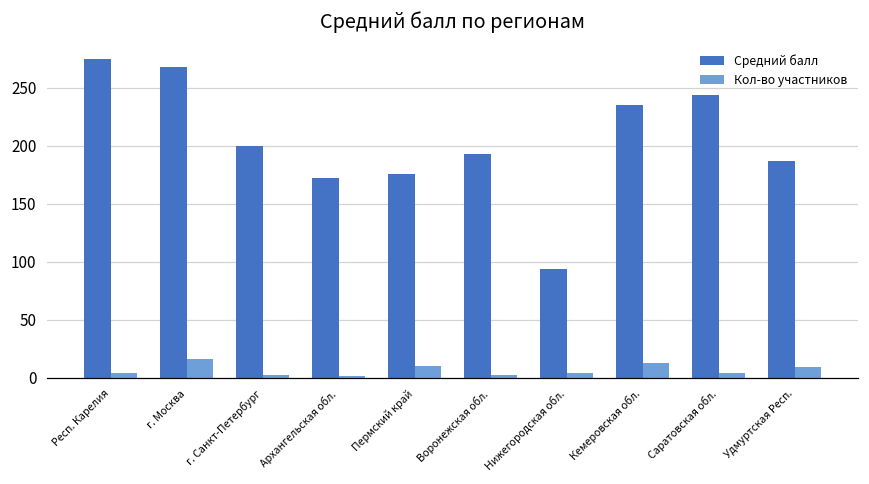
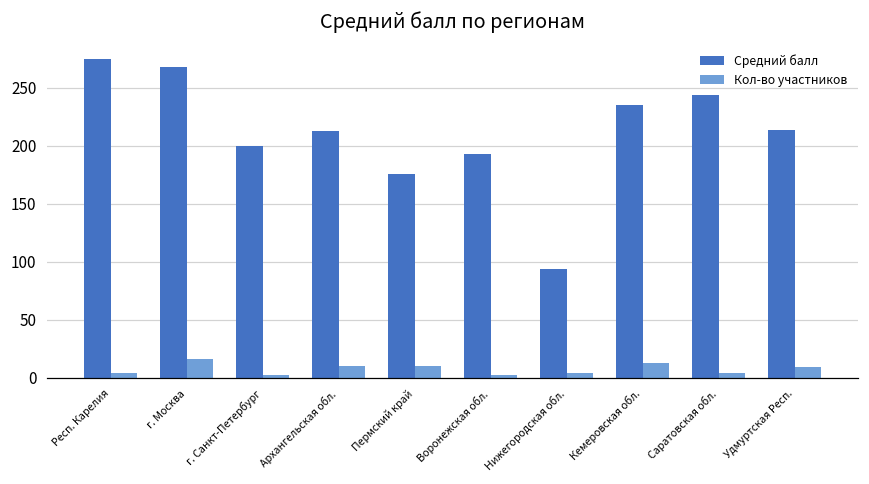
  {
    "Средний балл": {
      "Респ. Карелия": 275,
      "г. Москва": 268,
      "г. Санкт-Петербург": 200,
-     "Архангельская обл.": 172,
+     "Архангельская обл.": 213,
      "Пермский край": 176,
      "Воронежская обл.": 193,
      "Нижегородская обл.": 94,
      "Кемеровская обл.": 235,
      "Саратовская обл.": 244,
-     "Удмуртская Респ.": 187
+     "Удмуртская Респ.": 214
    },
    "Кол-во участников": {
      "Респ. Карелия": 4,
      "г. Москва": 16,
-     "Архангельская обл.": 1,
+     "Архангельская обл.": 10,
      "Пермский край": 10,
      "Нижегородская обл.": 4,
      "Кемеровская обл.": 13,
      "Саратовская обл.": 4,
      "Удмуртская Респ.": 9
    }
  }
